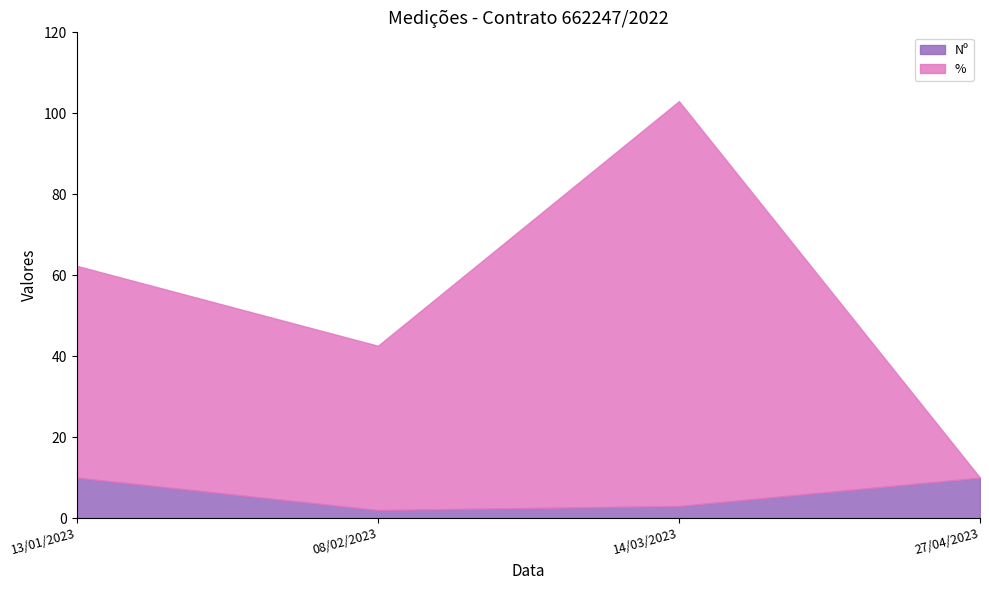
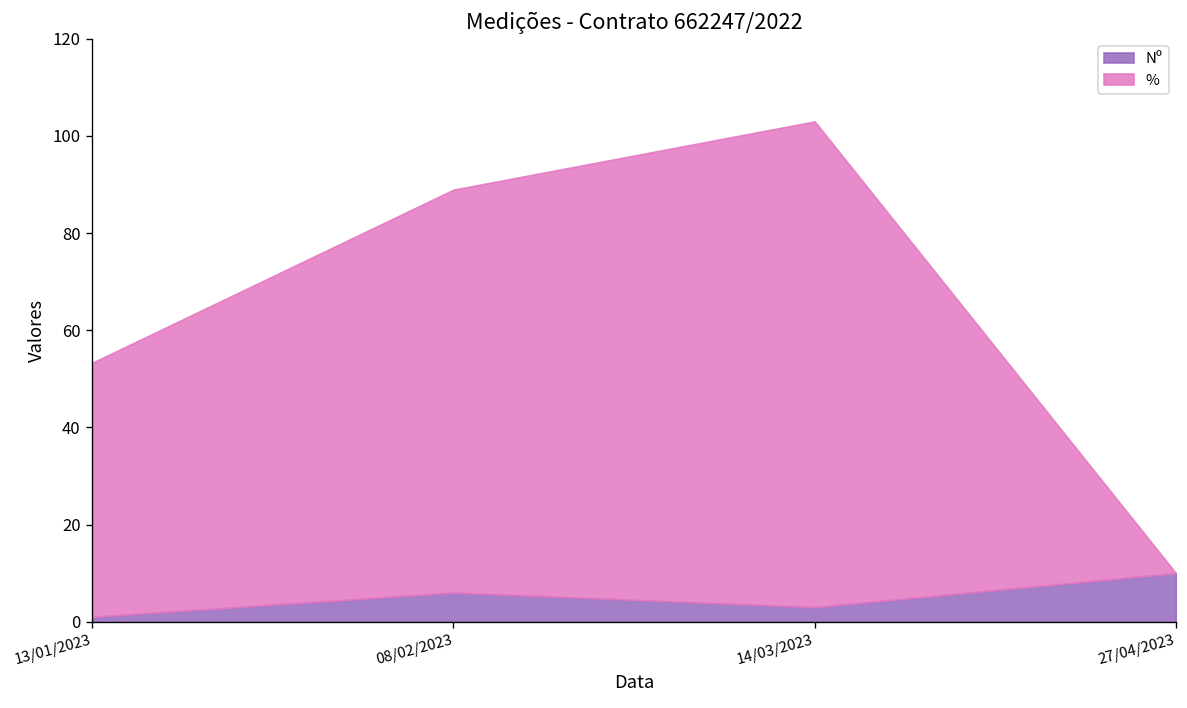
  {
    "Nº": {
-     "13/01/2023": 10,
-     "08/02/2023": 2,
+     "13/01/2023": 1,
+     "08/02/2023": 6,
      "14/03/2023": 3
    },
    "%": {
      "13/01/2023": 52,
-     "08/02/2023": 41,
+     "08/02/2023": 83,
      "14/03/2023": 100
    }
  }
